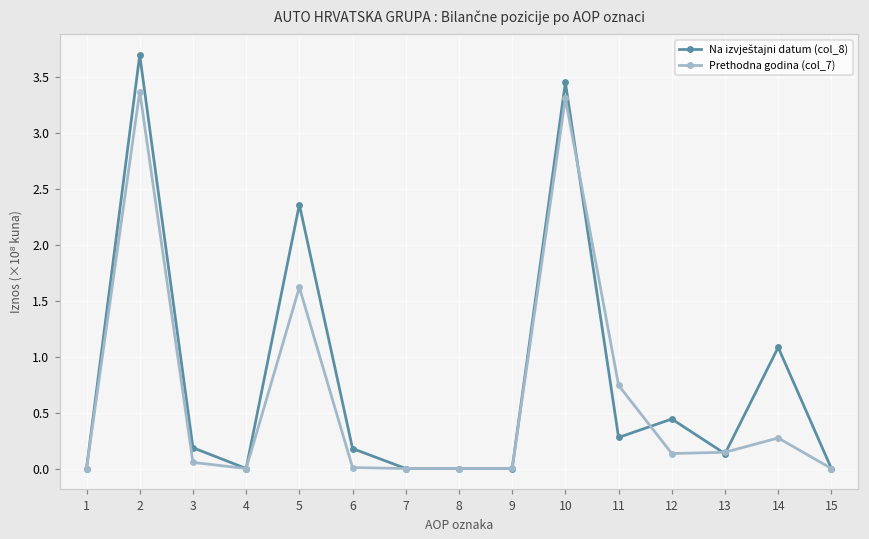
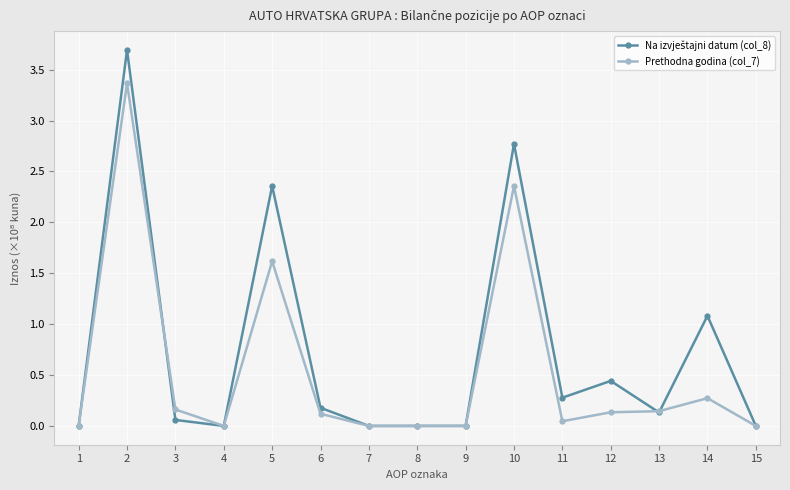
  {
    "Na izvještajni datum (col_8)": {
      "2": 3.69,
-     "3": 0.19,
+     "3": 0.06,
      "5": 2.36,
      "6": 0.18,
-     "10": 3.45,
+     "10": 2.77,
      "11": 0.28,
      "12": 0.44,
      "14": 1.08
    },
    "Prethodna godina (col_7)": {
      "2": 3.37,
-     "3": 0.05,
+     "3": 0.16,
      "5": 1.62,
-     "6": 0.01,
-     "10": 3.31,
-     "11": 0.74,
+     "6": 0.12,
+     "10": 2.36,
+     "11": 0.05,
      "12": 0.13,
      "14": 0.27
    }
  }
